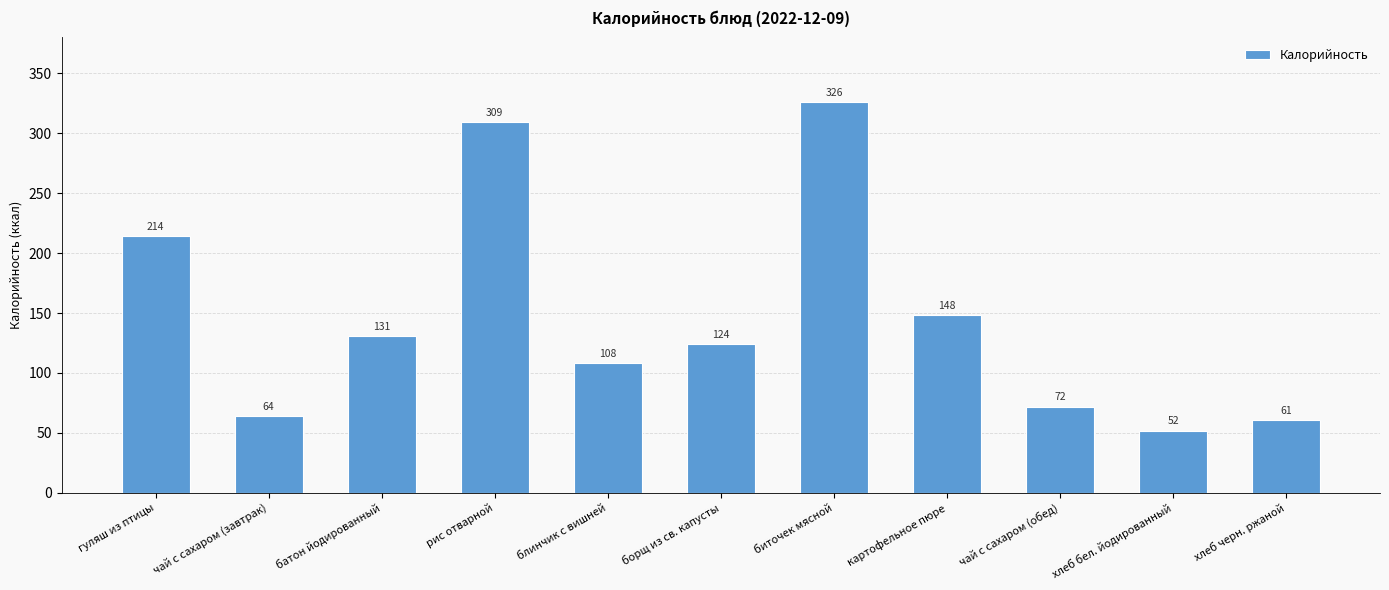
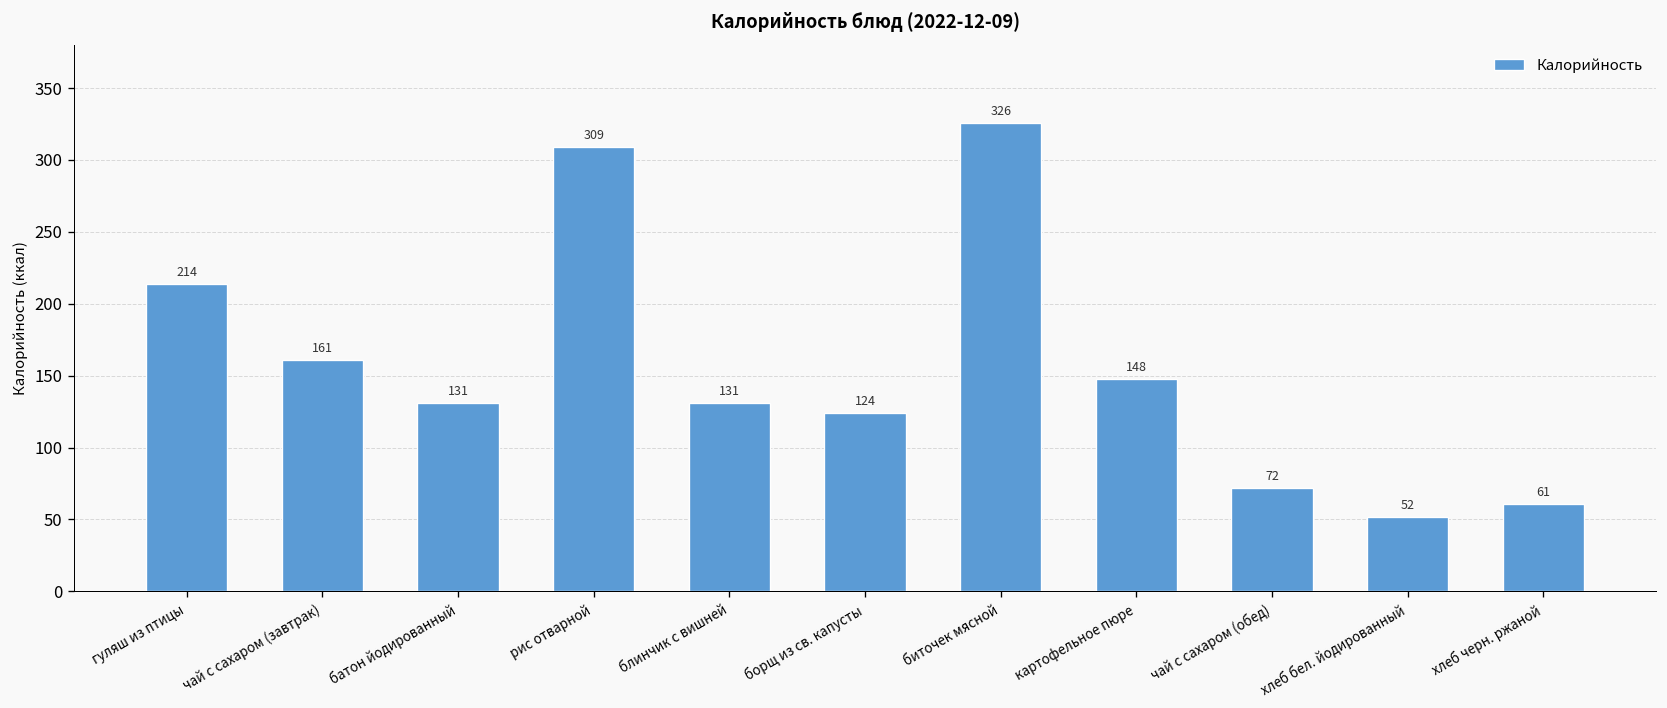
  {
    "гуляш из птицы": 214,
-   "чай с сахаром (завтрак)": 64,
+   "чай с сахаром (завтрак)": 161,
    "батон йодированный": 131,
    "рис отварной": 309,
-   "блинчик с вишней": 108,
+   "блинчик с вишней": 131,
    "борщ из св. капусты": 124,
    "биточек мясной": 326,
    "картофельное пюре": 148,
    "чай с сахаром (обед)": 72,
    "хлеб бел. йодированный": 52,
    "хлеб черн. ржаной": 61
  }
